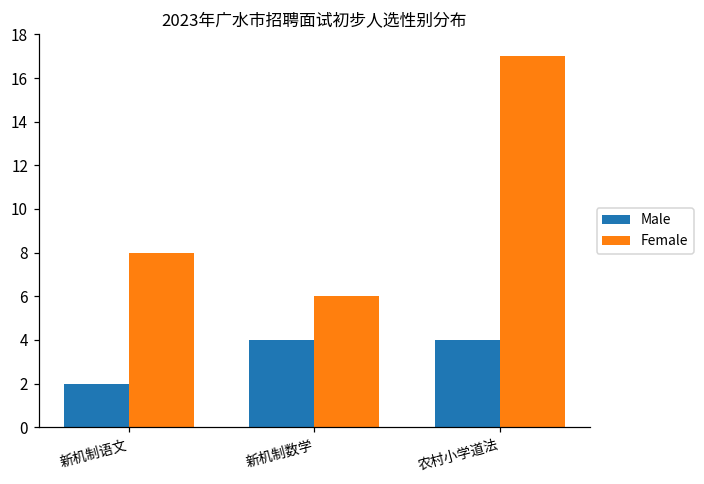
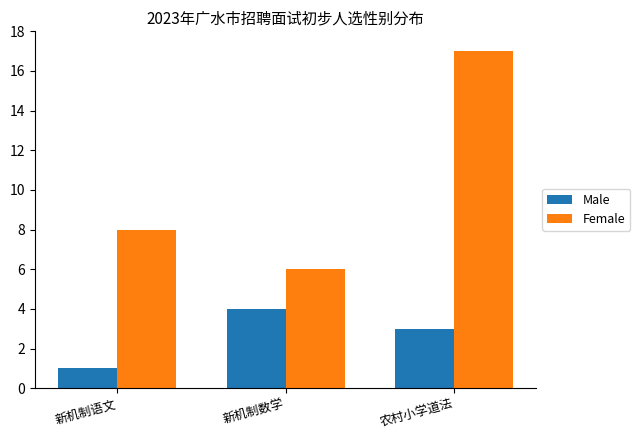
  {
    "Male": {
-     "新机制语文": 2,
+     "新机制语文": 1,
      "新机制数学": 4,
-     "农村小学道法": 4
+     "农村小学道法": 3
    },
    "Female": {
      "新机制语文": 8,
      "新机制数学": 6,
      "农村小学道法": 17
    }
  }
